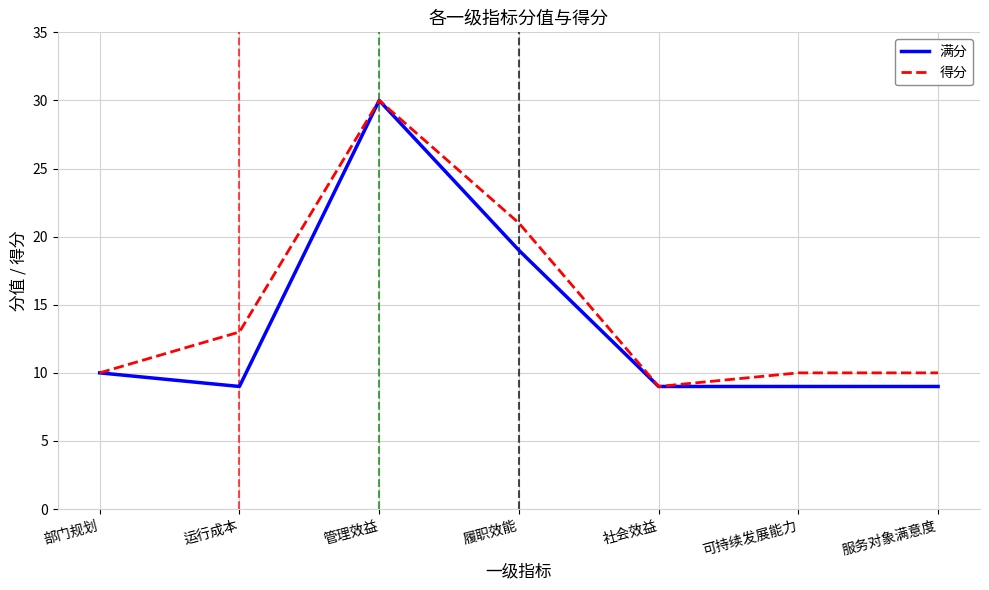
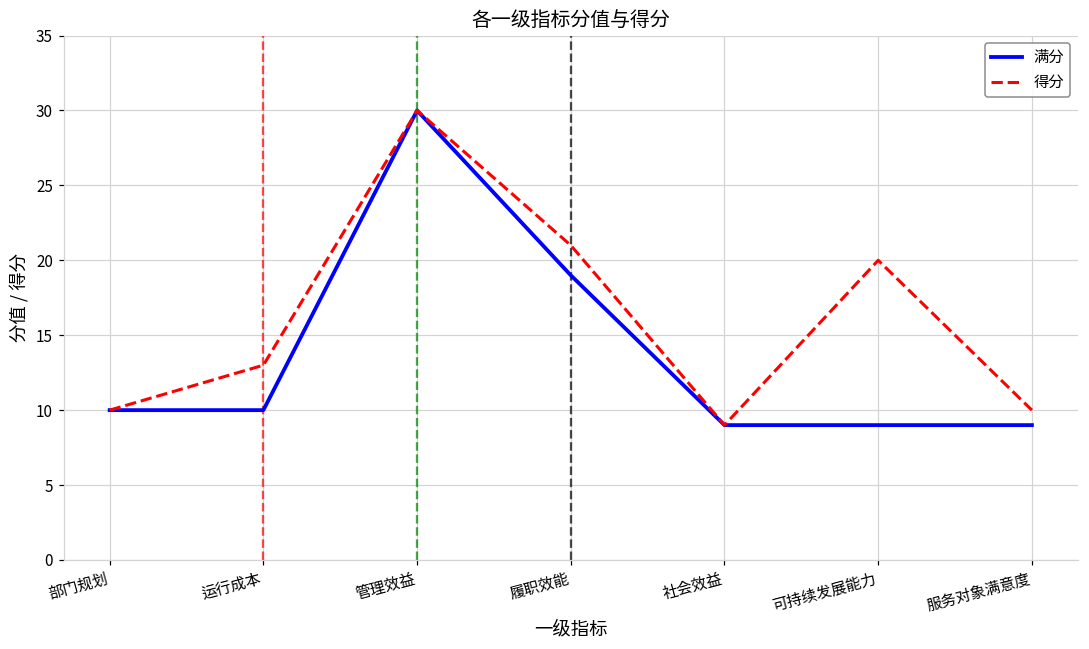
  {
    "满分": {
-     "运行成本": 9,
+     "运行成本": 10,
      "履职效能": 19,
      "可持续发展能力": 9,
      "服务对象满意度": 9
    },
    "得分": {
      "运行成本": 13,
      "履职效能": 21,
-     "可持续发展能力": 10,
+     "可持续发展能力": 20,
      "服务对象满意度": 10
    }
  }
